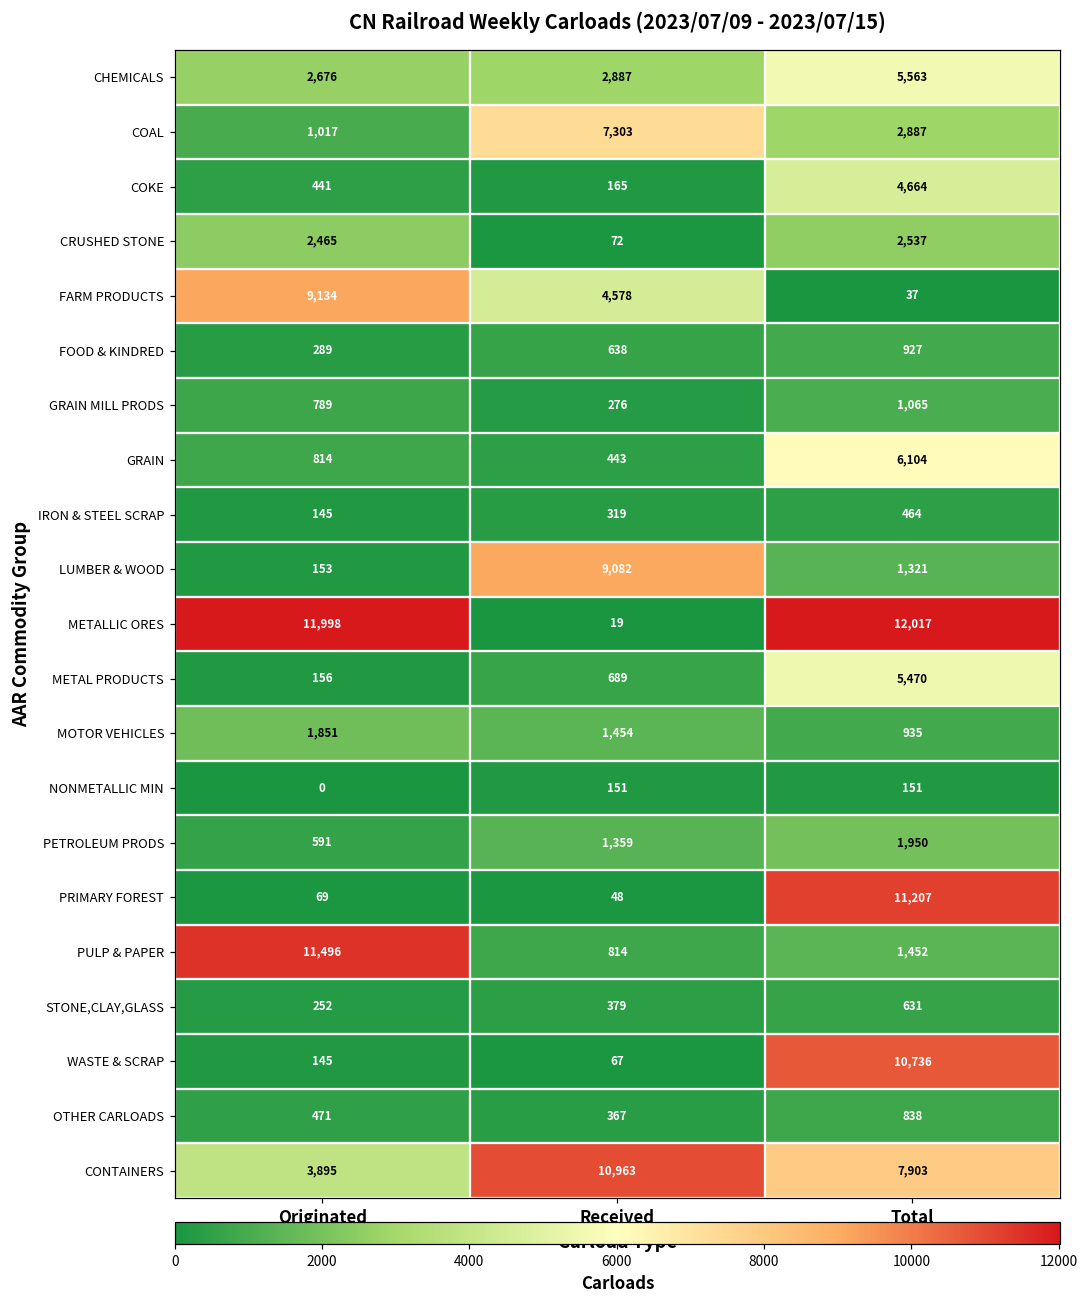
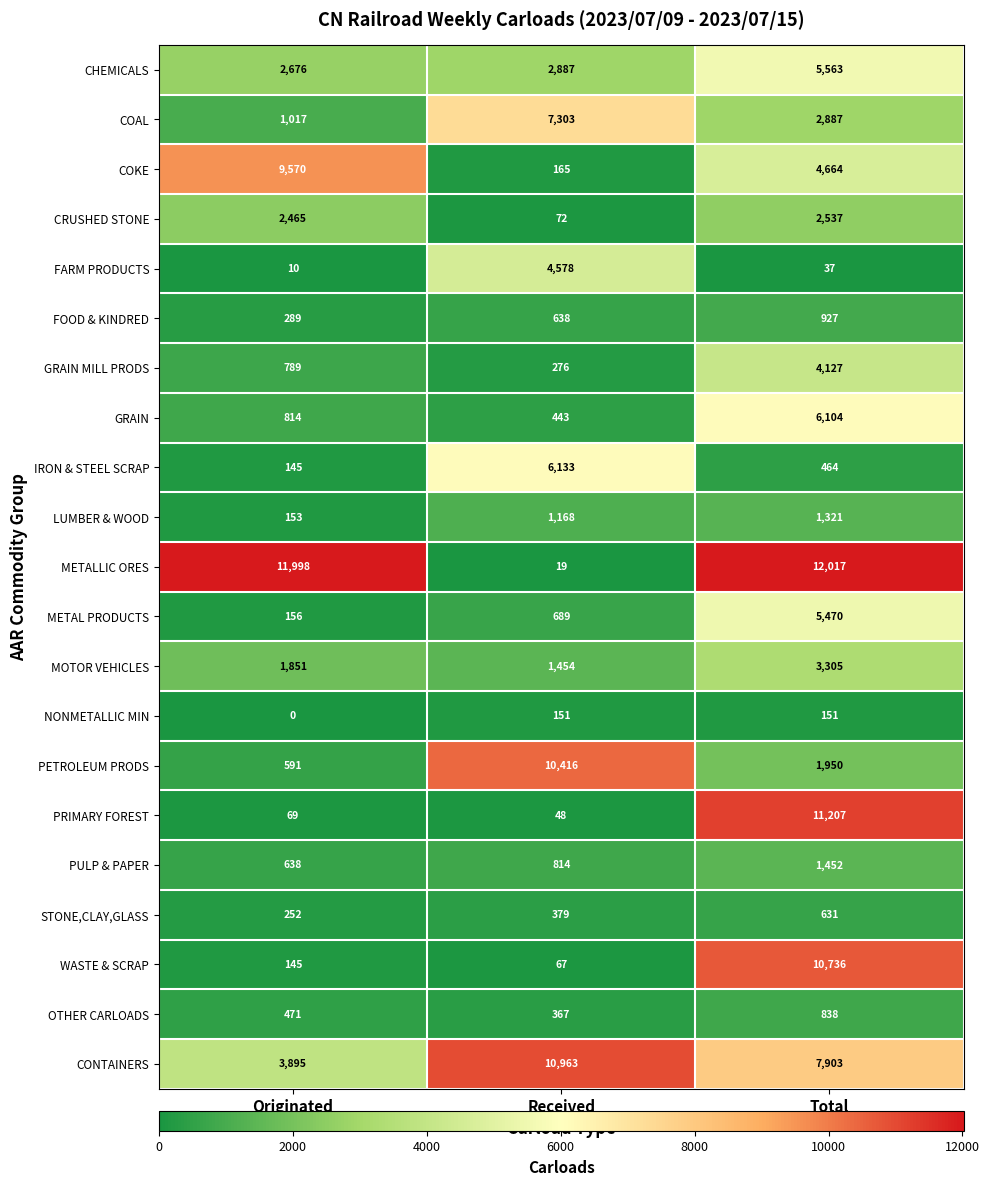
  {
    "CHEMICALS": {
      "Originated": "2,676",
      "Received": "2,887",
      "Total": "5,563"
    },
    "COAL": {
      "Originated": "1,017",
      "Received": "7,303",
      "Total": "2,887"
    },
    "COKE": {
-     "Originated": "441",
+     "Originated": "9,570",
      "Received": "165",
      "Total": "4,664"
    },
    "CRUSHED STONE": {
      "Originated": "2,465",
      "Received": "72",
      "Total": "2,537"
    },
    "FARM PRODUCTS": {
-     "Originated": "9,134",
+     "Originated": "10",
      "Received": "4,578",
      "Total": "37"
    },
    "FOOD & KINDRED": {
      "Originated": "289",
      "Received": "638",
      "Total": "927"
    },
    "GRAIN MILL PRODS": {
      "Originated": "789",
      "Received": "276",
-     "Total": "1,065"
+     "Total": "4,127"
    },
    "GRAIN": {
      "Originated": "814",
      "Received": "443",
      "Total": "6,104"
    },
    "IRON & STEEL SCRAP": {
      "Originated": "145",
-     "Received": "319",
+     "Received": "6,133",
      "Total": "464"
    },
    "LUMBER & WOOD": {
      "Originated": "153",
-     "Received": "9,082",
+     "Received": "1,168",
      "Total": "1,321"
    },
    "METALLIC ORES": {
      "Originated": "11,998",
      "Received": "19",
      "Total": "12,017"
    },
    "METAL PRODUCTS": {
      "Originated": "156",
      "Received": "689",
      "Total": "5,470"
    },
    "MOTOR VEHICLES": {
      "Originated": "1,851",
      "Received": "1,454",
-     "Total": "935"
+     "Total": "3,305"
    },
    "NONMETALLIC MIN": {
      "Originated": "0",
      "Received": "151",
      "Total": "151"
    },
    "PETROLEUM PRODS": {
      "Originated": "591",
-     "Received": "1,359",
+     "Received": "10,416",
      "Total": "1,950"
    },
    "PRIMARY FOREST": {
      "Originated": "69",
      "Received": "48",
      "Total": "11,207"
    },
    "PULP & PAPER": {
-     "Originated": "11,496",
+     "Originated": "638",
      "Received": "814",
      "Total": "1,452"
    },
    "STONE,CLAY,GLASS": {
      "Originated": "252",
      "Received": "379",
      "Total": "631"
    },
    "WASTE & SCRAP": {
      "Originated": "145",
      "Received": "67",
      "Total": "10,736"
    },
    "OTHER CARLOADS": {
      "Originated": "471",
      "Received": "367",
      "Total": "838"
    },
    "CONTAINERS": {
      "Originated": "3,895",
      "Received": "10,963",
      "Total": "7,903"
    }
  }
